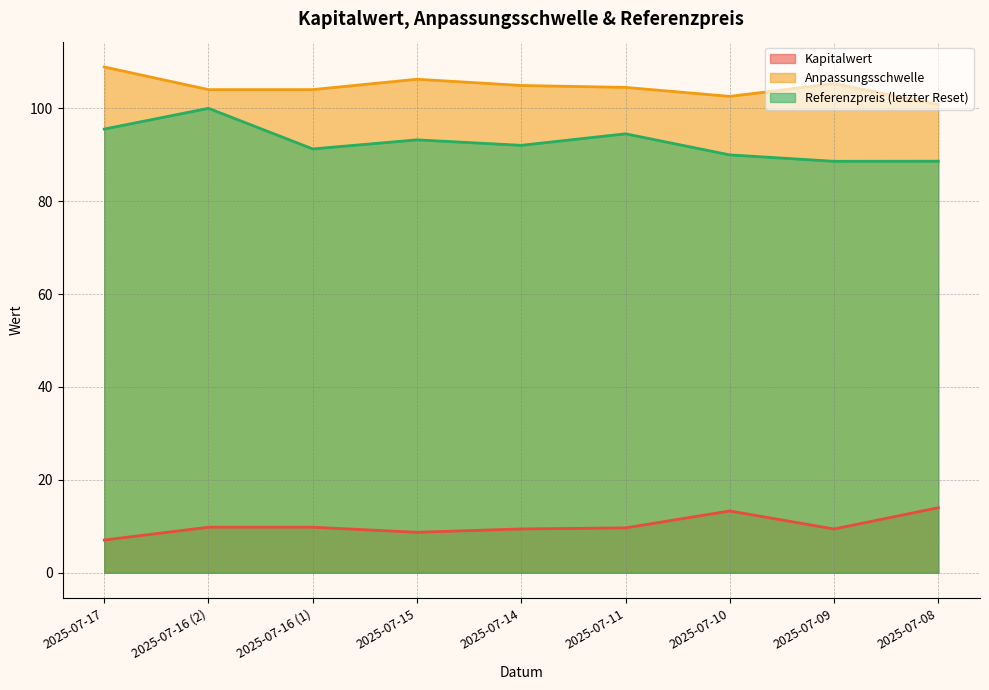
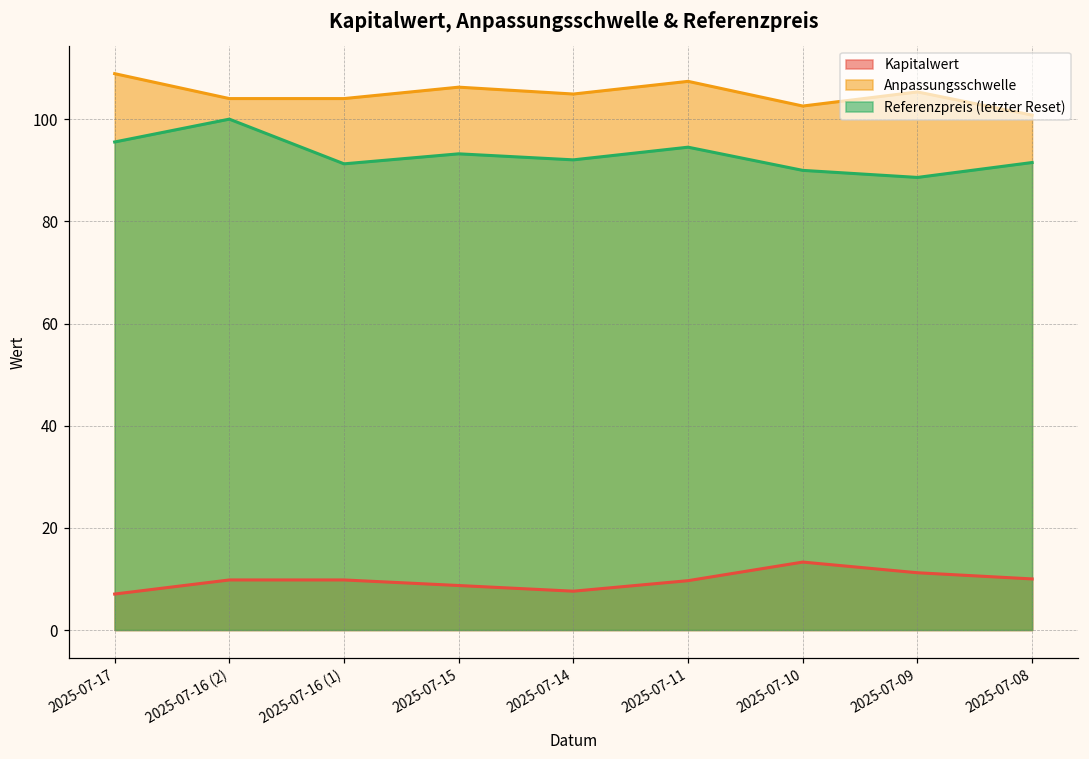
  {
    "Kapitalwert": {
      "2025-07-17": 7,
      "2025-07-16 (2)": 10,
      "2025-07-16 (1)": 10,
      "2025-07-15": 9,
-     "2025-07-14": 9,
+     "2025-07-14": 8,
      "2025-07-11": 10,
      "2025-07-10": 13,
-     "2025-07-09": 9,
-     "2025-07-08": 14
+     "2025-07-09": 11,
+     "2025-07-08": 10
    },
    "Anpassungsschwelle": {
      "2025-07-17": 109,
      "2025-07-16 (2)": 104,
      "2025-07-16 (1)": 104,
      "2025-07-15": 106,
      "2025-07-14": 105,
-     "2025-07-11": 105,
+     "2025-07-11": 107,
      "2025-07-10": 103
    },
    "Referenzpreis (letzter Reset)": {
      "2025-07-17": 96,
      "2025-07-16 (2)": 100,
      "2025-07-16 (1)": 91,
      "2025-07-15": 93,
      "2025-07-14": 92,
      "2025-07-11": 95,
      "2025-07-10": 90,
      "2025-07-09": 89,
-     "2025-07-08": 89
+     "2025-07-08": 92
    }
  }
